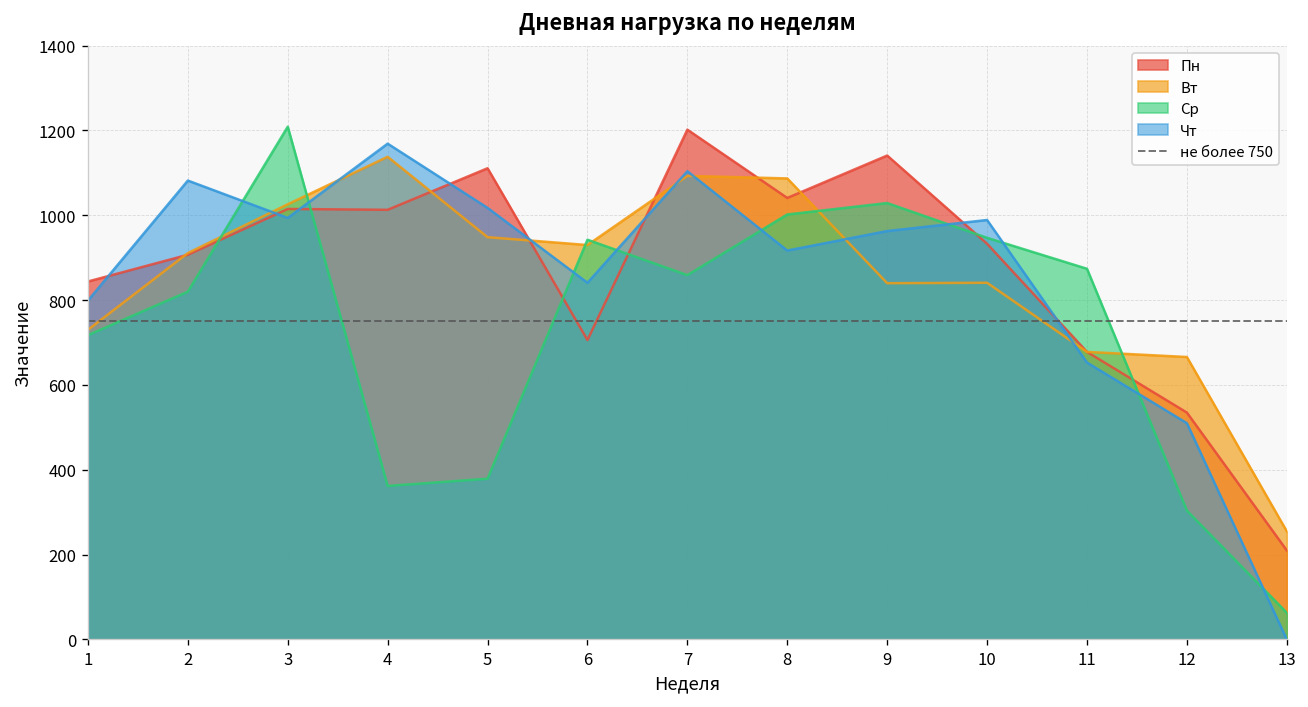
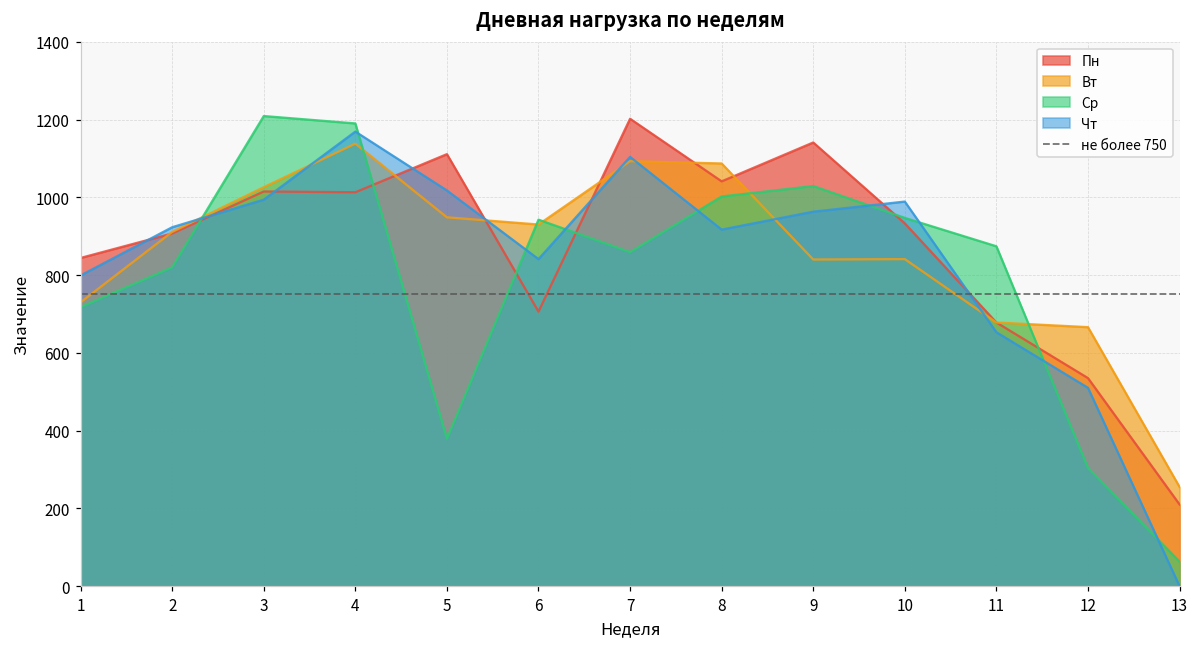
  {
    "Пн": {
      "1": 840,
      "3": 1020,
      "4": 1010,
      "5": 1110,
      "6": 710,
      "7": 1200,
      "8": 1040,
      "9": 1140,
      "10": 930,
      "12": 540,
      "13": 210
    },
    "Вт": {
      "1": 730,
      "3": 1030,
      "4": 1140,
      "5": 950,
      "6": 930,
      "7": 1090,
      "8": 1090,
      "9": 840,
      "10": 840,
      "12": 670,
      "13": 260
    },
    "Ср": {
      "1": 720,
      "2": 820,
      "3": 1210,
-     "4": 360,
+     "4": 1190,
      "5": 380,
      "6": 940,
      "7": 860,
      "8": 1000,
      "9": 1030,
      "10": 950,
      "11": 870,
      "12": 300,
      "13": 60
    },
    "Чт": {
      "1": 800,
-     "2": 1080,
+     "2": 920,
      "3": 990,
      "4": 1170,
      "5": 1020,
      "6": 840,
      "7": 1100,
      "8": 920,
      "9": 960,
      "10": 990,
      "11": 650,
      "12": 510,
      "13": 0
    }
  }
